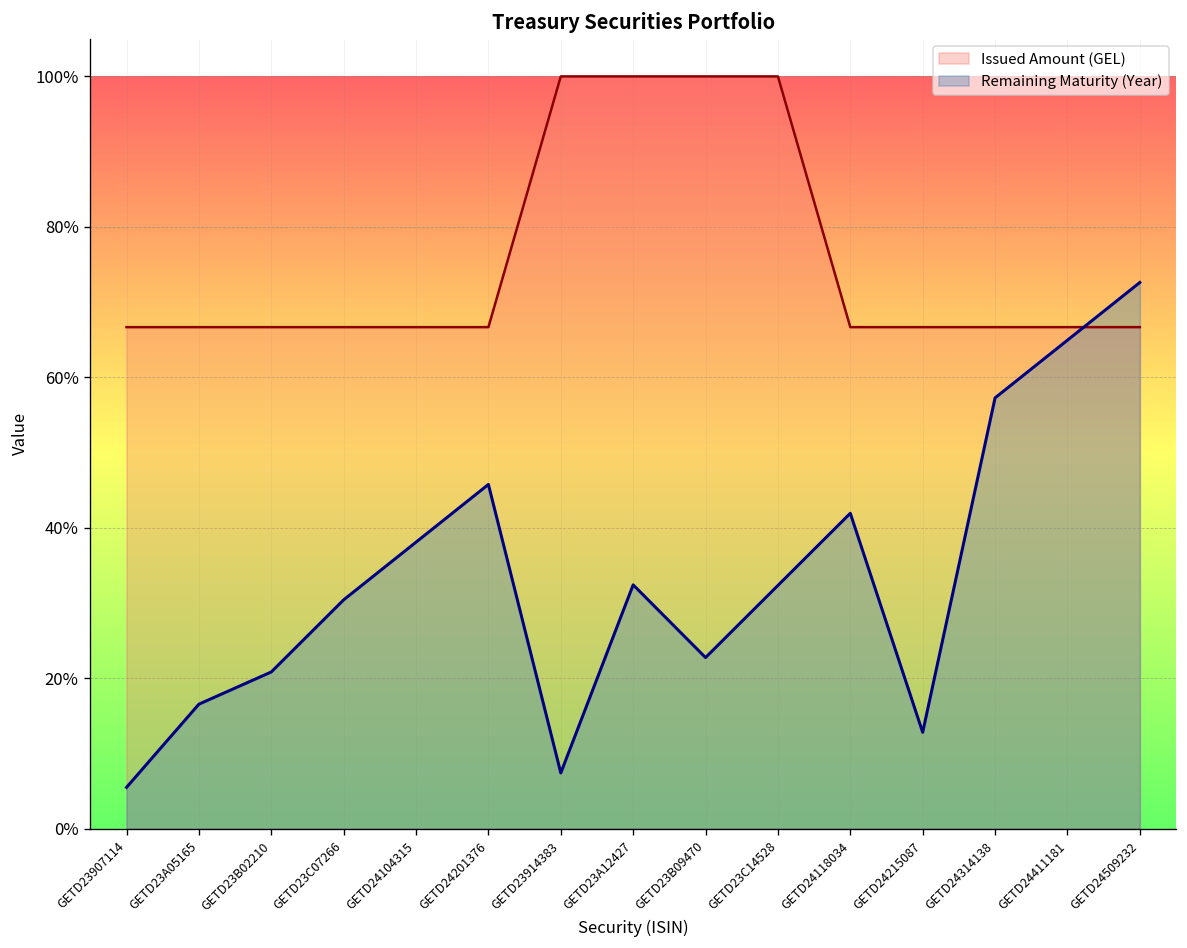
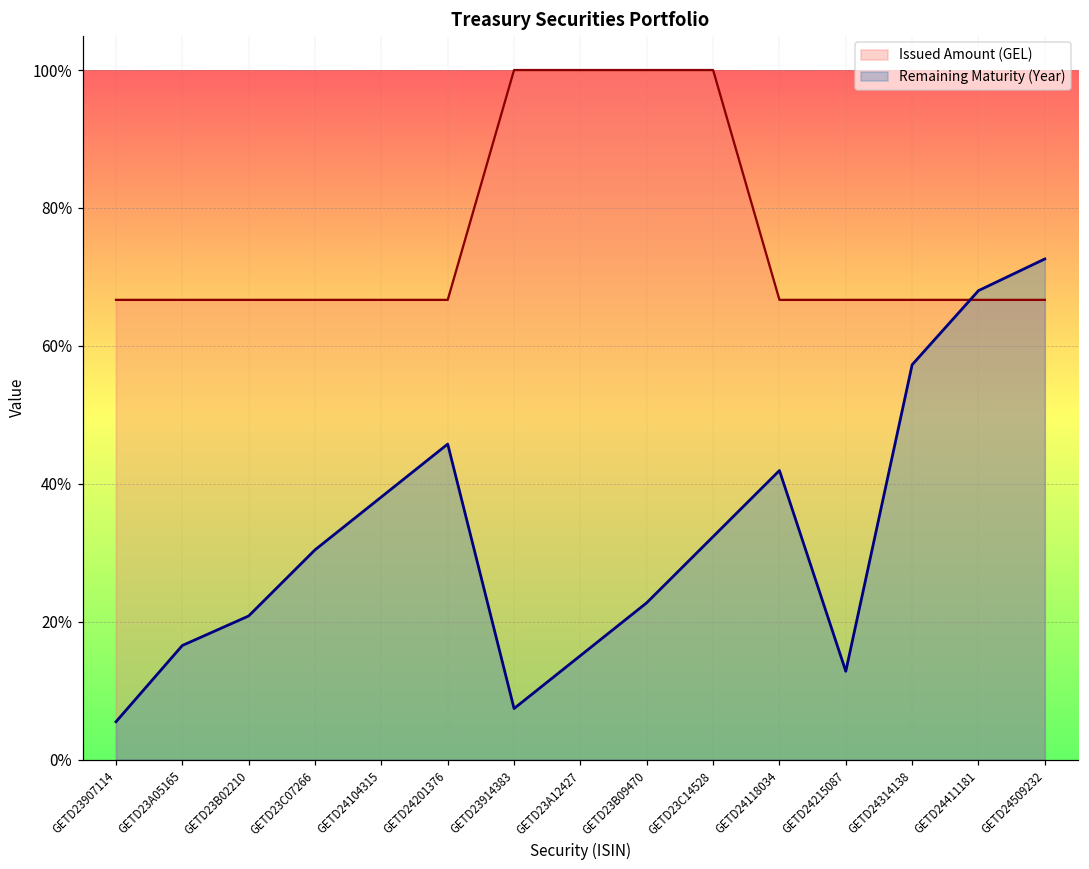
  {
    "Issued Amount (GEL)": {
      "GETD23907114": "67%",
      "GETD23A05165": "67%",
      "GETD23B02210": "67%",
      "GETD23C07266": "67%",
      "GETD24104315": "67%",
      "GETD24201376": "67%",
      "GETD23914383": "100%",
      "GETD23A12427": "100%",
      "GETD23B09470": "100%",
      "GETD23C14528": "100%",
      "GETD24118034": "67%",
      "GETD24215087": "67%",
      "GETD24314138": "67%",
      "GETD24411181": "67%",
      "GETD24509232": "67%"
    },
    "Remaining Maturity (Year)": {
      "GETD23907114": "5%",
      "GETD23A05165": "17%",
      "GETD23B02210": "21%",
      "GETD23C07266": "30%",
      "GETD24104315": "38%",
      "GETD24201376": "46%",
      "GETD23914383": "7%",
-     "GETD23A12427": "32%",
+     "GETD23A12427": "15%",
      "GETD23B09470": "23%",
      "GETD23C14528": "32%",
      "GETD24118034": "42%",
      "GETD24215087": "13%",
      "GETD24314138": "57%",
-     "GETD24411181": "65%",
+     "GETD24411181": "68%",
      "GETD24509232": "73%"
    }
  }
